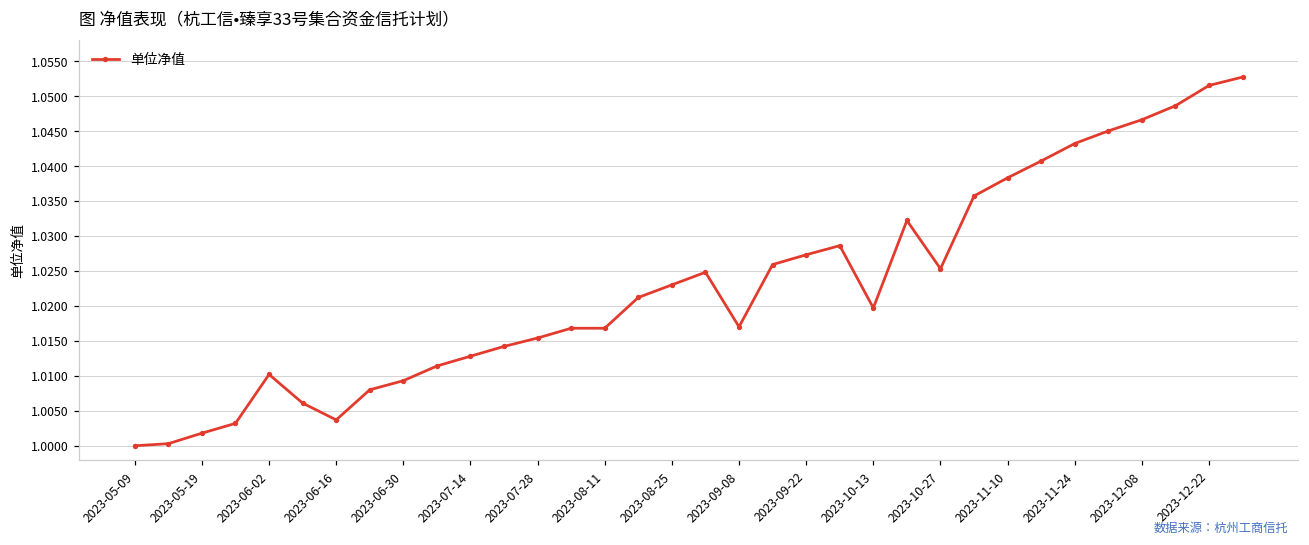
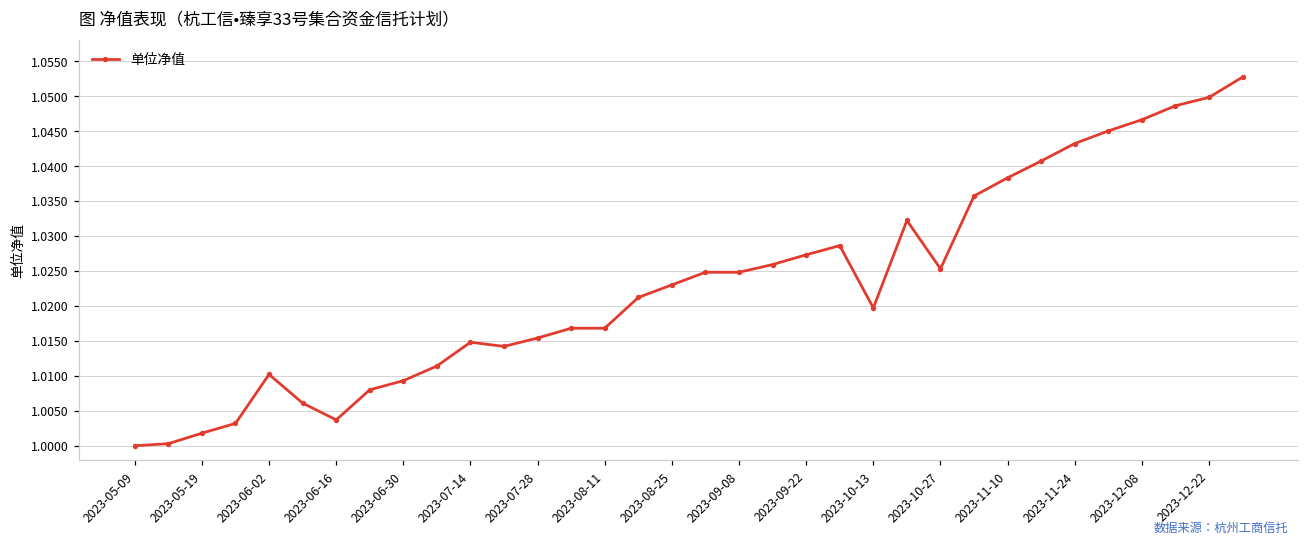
  {
    "2023-05-09": 1.000,
    "2023-05-19": 1.002,
    "2023-06-02": 1.010,
    "2023-06-16": 1.004,
    "2023-06-30": 1.009,
-   "2023-07-14": 1.013,
+   "2023-07-14": 1.015,
    "2023-07-28": 1.015,
    "2023-08-11": 1.017,
    "2023-08-25": 1.023,
-   "2023-09-08": 1.017,
+   "2023-09-08": 1.025,
    "2023-09-22": 1.027,
    "2023-10-13": 1.020,
    "2023-10-27": 1.025,
    "2023-11-10": 1.038,
    "2023-11-24": 1.043,
    "2023-12-08": 1.047,
-   "2023-12-22": 1.052
+   "2023-12-22": 1.050
  }
